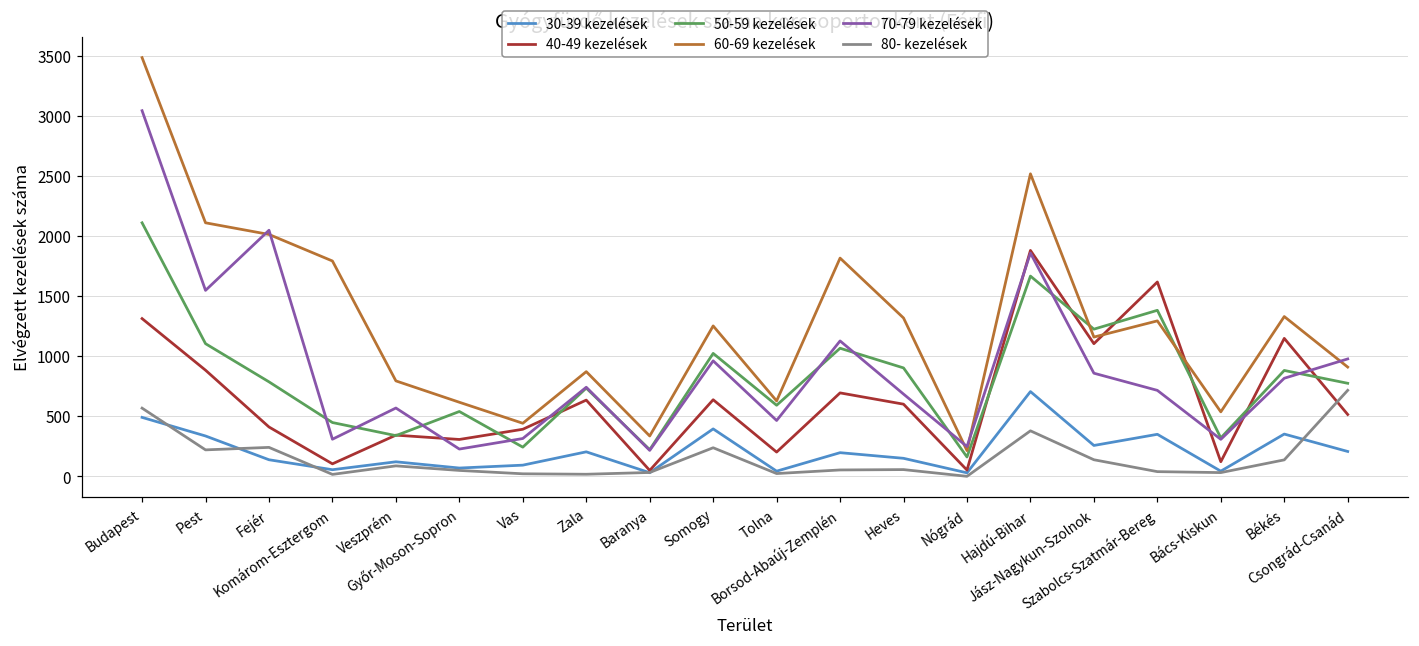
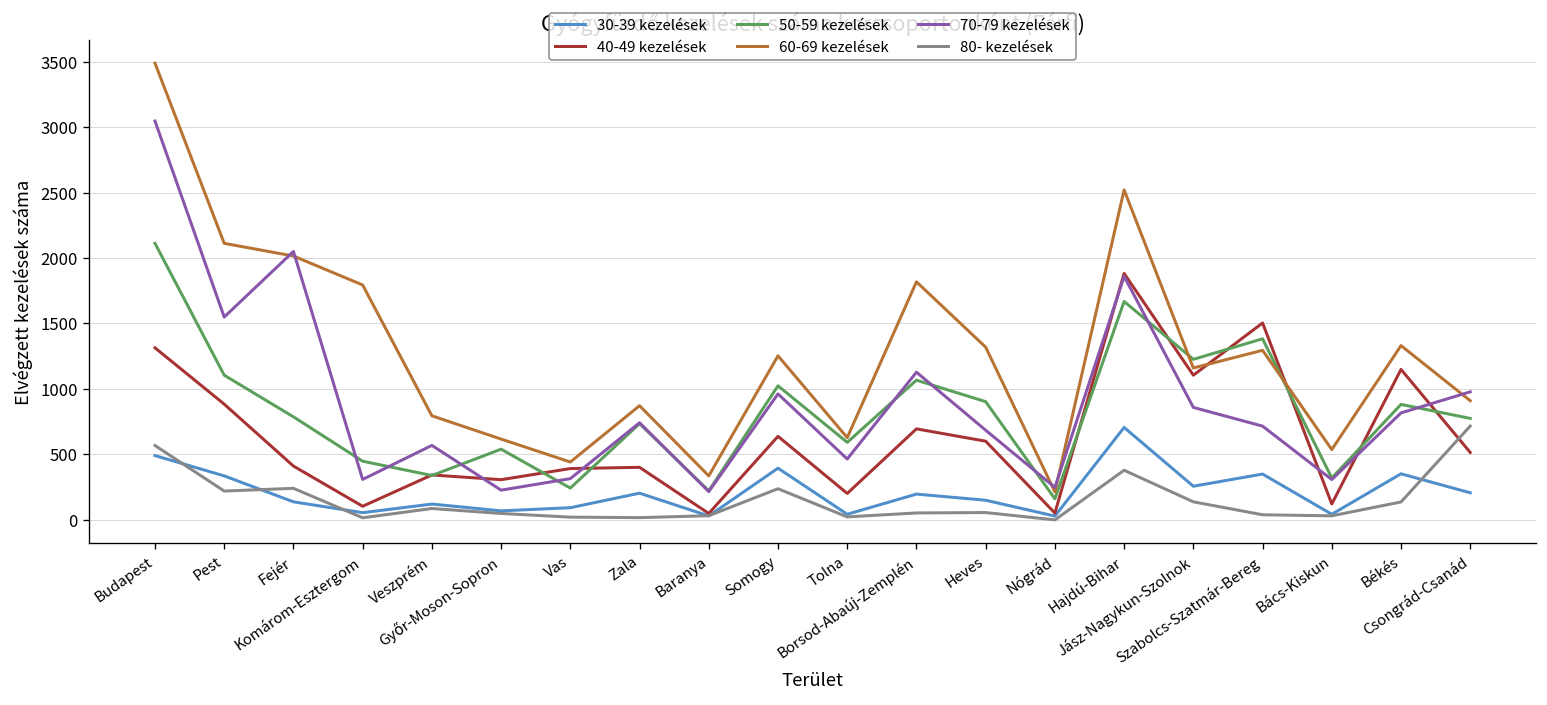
  {
    "30-39 kezelések": {
      "Budapest": 490,
      "Pest": 340,
      "Fejér": 140,
      "Komárom-Esztergom": 60,
      "Veszprém": 120,
      "Vas": 90,
      "Zala": 200,
      "Somogy": 400,
      "Borsod-Abaúj-Zemplén": 200,
      "Heves": 150,
      "Hajdú-Bihar": 710,
      "Jász-Nagykun-Szolnok": 260,
      "Szabolcs-Szatmár-Bereg": 350,
      "Békés": 350,
      "Csongrád-Csanád": 210
    },
    "40-49 kezelések": {
      "Budapest": 1310,
      "Pest": 880,
      "Fejér": 410,
      "Komárom-Esztergom": 100,
      "Győr-Moson-Sopron": 310,
      "Vas": 390,
-     "Zala": 640,
+     "Zala": 400,
      "Somogy": 640,
      "Tolna": 200,
      "Borsod-Abaúj-Zemplén": 700,
      "Heves": 600,
      "Jász-Nagykun-Szolnok": 1110,
-     "Szabolcs-Szatmár-Bereg": 1620,
+     "Szabolcs-Szatmár-Bereg": 1500,
      "Bács-Kiskun": 120,
      "Békés": 1150,
      "Csongrád-Csanád": 520
    },
    "50-59 kezelések": {
      "Budapest": 2110,
      "Pest": 1110,
      "Fejér": 790,
      "Komárom-Esztergom": 450,
      "Győr-Moson-Sopron": 540,
      "Vas": 240,
      "Somogy": 1020,
      "Tolna": 590,
      "Borsod-Abaúj-Zemplén": 1070,
      "Heves": 900,
      "Nógrád": 160,
      "Hajdú-Bihar": 1670,
      "Jász-Nagykun-Szolnok": 1230,
      "Szabolcs-Szatmár-Bereg": 1380,
      "Békés": 880,
      "Csongrád-Csanád": 780
    },
    "60-69 kezelések": {
      "Budapest": 3490,
      "Pest": 2110,
      "Fejér": 2020,
      "Komárom-Esztergom": 1790,
      "Veszprém": 800,
      "Győr-Moson-Sopron": 620,
      "Vas": 440,
      "Zala": 870,
      "Baranya": 340,
      "Somogy": 1250,
      "Tolna": 630,
      "Borsod-Abaúj-Zemplén": 1820,
      "Heves": 1320,
      "Nógrád": 210,
      "Hajdú-Bihar": 2520,
      "Jász-Nagykun-Szolnok": 1160,
      "Szabolcs-Szatmár-Bereg": 1300,
      "Bács-Kiskun": 540,
      "Békés": 1330,
      "Csongrád-Csanád": 910
    },
    "70-79 kezelések": {
      "Budapest": 3050,
      "Pest": 1550,
      "Fejér": 2050,
      "Komárom-Esztergom": 310,
      "Veszprém": 570,
      "Győr-Moson-Sopron": 230,
      "Vas": 320,
      "Somogy": 960,
      "Tolna": 470,
      "Borsod-Abaúj-Zemplén": 1130,
      "Heves": 690,
      "Nógrád": 250,
      "Jász-Nagykun-Szolnok": 860,
      "Szabolcs-Szatmár-Bereg": 720,
      "Békés": 820,
      "Csongrád-Csanád": 980
    },
    "80- kezelések": {
      "Budapest": 570,
      "Pest": 220,
      "Fejér": 240,
      "Komárom-Esztergom": 20,
      "Veszprém": 90,
      "Vas": 20,
      "Zala": 20,
      "Somogy": 240,
      "Borsod-Abaúj-Zemplén": 50,
      "Heves": 60,
      "Nógrád": 0,
      "Hajdú-Bihar": 380,
      "Jász-Nagykun-Szolnok": 140,
      "Szabolcs-Szatmár-Bereg": 40,
      "Békés": 140,
      "Csongrád-Csanád": 720
    }
  }
